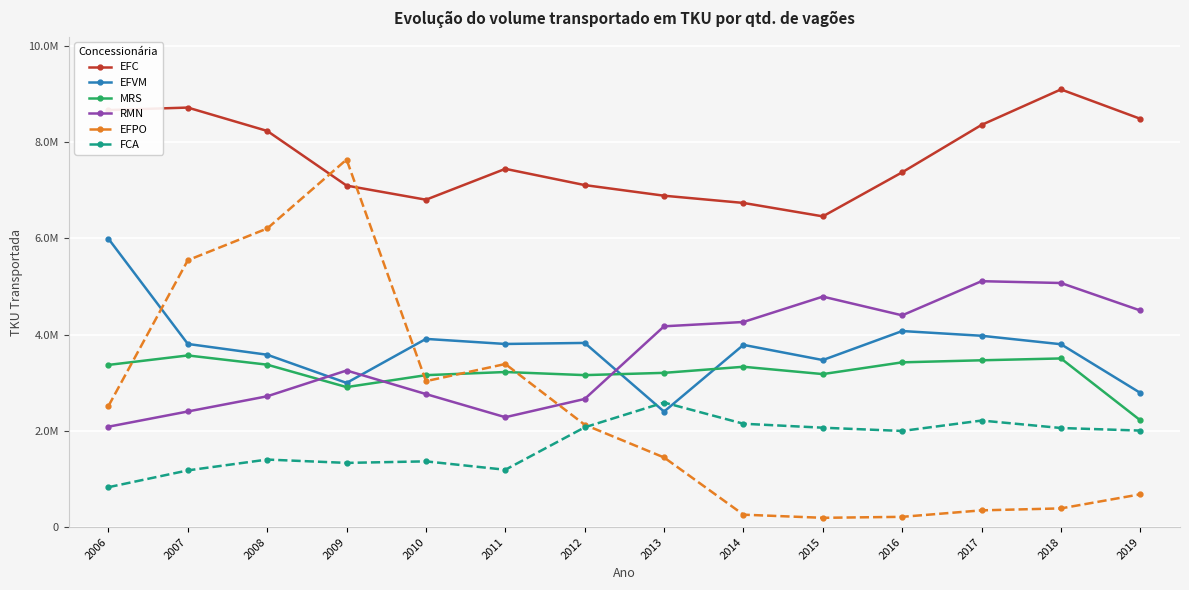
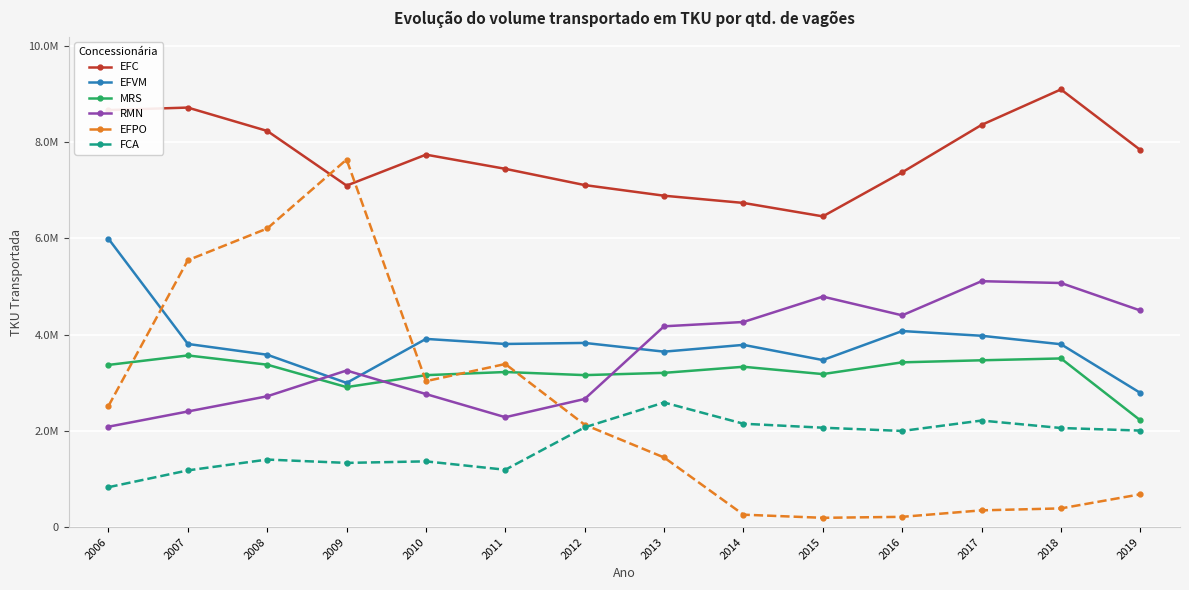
  {
    "EFC": {
      "2007": 8700000,
      "2008": 8200000,
      "2009": 7100000,
-     "2010": 6800000,
+     "2010": 7700000,
      "2011": 7400000,
      "2012": 7100000,
      "2013": 6900000,
      "2014": 6700000,
      "2015": 6500000,
      "2016": 7400000,
      "2017": 8400000,
      "2018": 9100000,
-     "2019": 8500000
+     "2019": 7800000
    },
    "EFVM": {
      "2006": 6000000,
      "2007": 3800000,
      "2008": 3600000,
      "2009": 3000000,
      "2010": 3900000,
      "2011": 3800000,
      "2012": 3800000,
-     "2013": 2400000,
+     "2013": 3600000,
      "2014": 3800000,
      "2015": 3500000,
      "2016": 4100000,
      "2017": 4000000,
      "2018": 3800000,
      "2019": 2800000
    },
    "RMN": {
      "2006": 2100000,
      "2007": 2400000,
      "2008": 2700000,
      "2009": 3300000,
      "2010": 2800000,
      "2011": 2300000,
      "2012": 2700000,
      "2013": 4200000,
      "2014": 4300000,
      "2015": 4800000,
      "2016": 4400000,
      "2017": 5100000,
      "2018": 5100000,
      "2019": 4500000
    },
    "EFPO": {
      "2006": 2500000,
      "2007": 5500000,
      "2008": 6200000,
      "2009": 7600000,
      "2010": 3000000,
      "2011": 3400000,
      "2012": 2100000,
      "2013": 1400000,
      "2014": 300000,
      "2015": 200000,
      "2016": 200000,
      "2017": 300000,
      "2018": 400000,
      "2019": 700000
    }
  }
